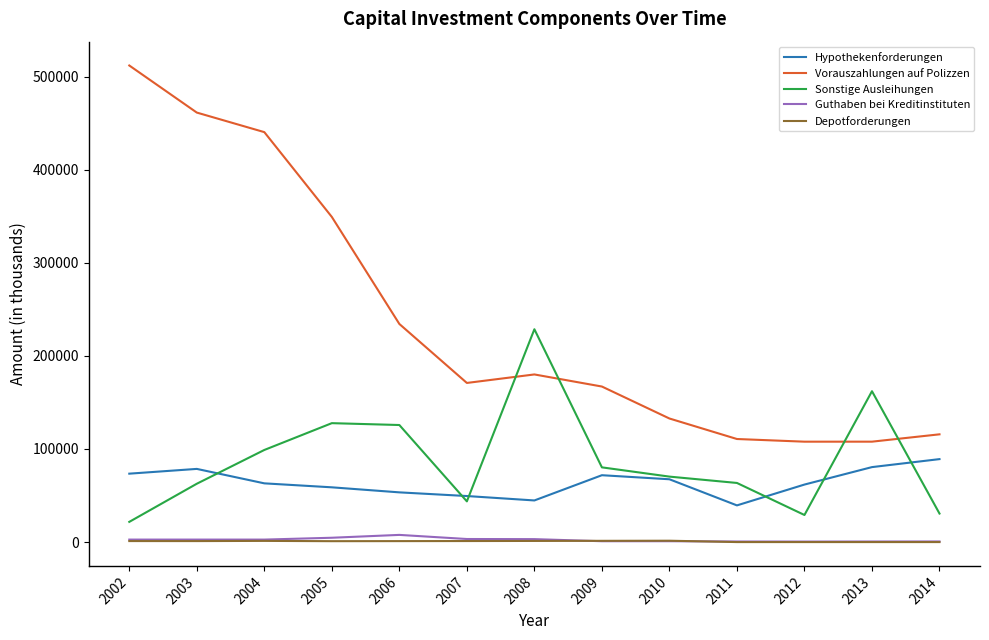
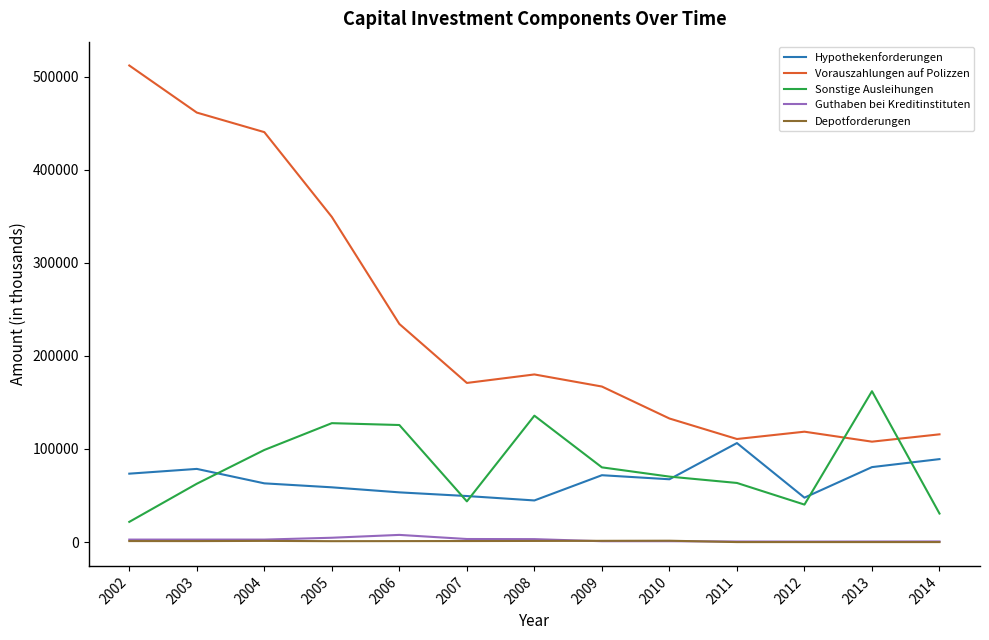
  {
    "Hypothekenforderungen": {
      "2002": 70000,
      "2003": 80000,
      "2004": 60000,
      "2005": 60000,
      "2006": 50000,
      "2007": 50000,
      "2008": 40000,
      "2009": 70000,
      "2010": 70000,
-     "2011": 40000,
-     "2012": 60000,
+     "2011": 110000,
+     "2012": 50000,
      "2013": 80000,
      "2014": 90000
    },
    "Vorauszahlungen auf Polizzen": {
      "2002": 510000,
      "2003": 460000,
      "2004": 440000,
      "2005": 350000,
      "2006": 230000,
      "2007": 170000,
      "2008": 180000,
      "2009": 170000,
      "2010": 130000,
      "2011": 110000,
-     "2012": 110000,
+     "2012": 120000,
      "2013": 110000,
      "2014": 120000
    },
    "Sonstige Ausleihungen": {
      "2002": 20000,
      "2003": 60000,
      "2004": 100000,
      "2005": 130000,
      "2006": 130000,
      "2007": 40000,
-     "2008": 230000,
+     "2008": 140000,
      "2009": 80000,
      "2010": 70000,
      "2011": 60000,
-     "2012": 30000,
+     "2012": 40000,
      "2013": 160000,
      "2014": 30000
    },
    "Guthaben bei Kreditinstituten": {
      "2005": 0,
      "2006": 10000
    },
    "Depotforderungen": {
      "2005": 0,
      "2006": 0
    }
  }
